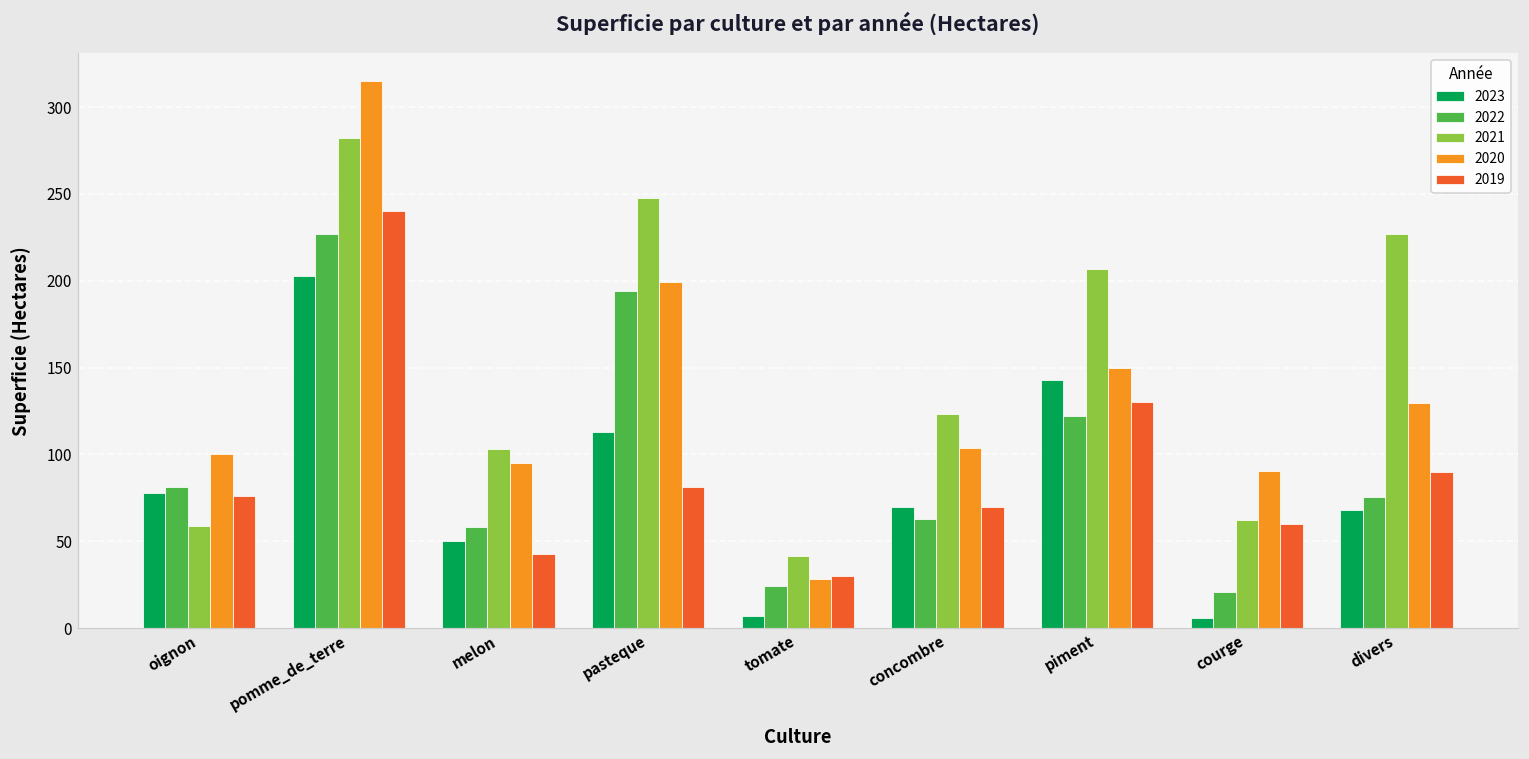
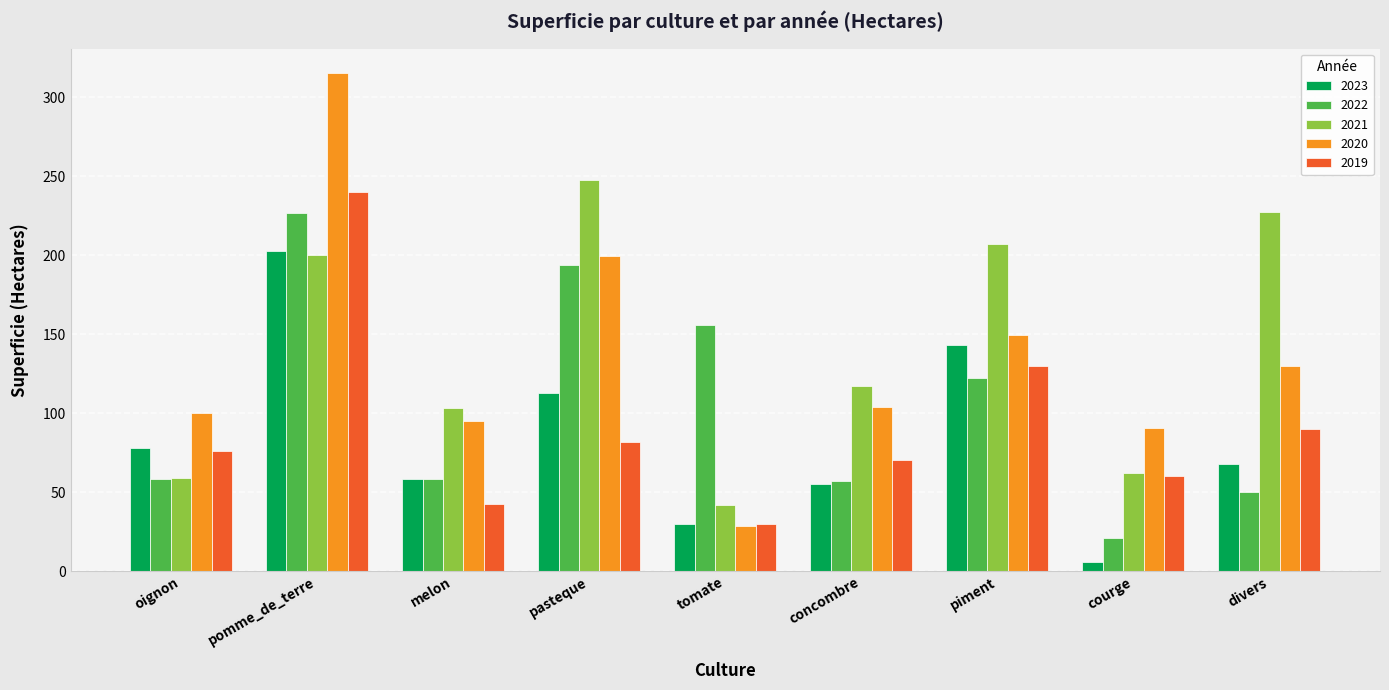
  {
    "2023": {
      "oignon": 78,
      "pomme_de_terre": 203,
-     "melon": 50,
+     "melon": 58,
      "pasteque": 113,
-     "tomate": 7,
-     "concombre": 70,
+     "tomate": 30,
+     "concombre": 55,
      "piment": 143,
      "courge": 6,
      "divers": 68
    },
    "2022": {
-     "oignon": 81,
+     "oignon": 58,
      "pomme_de_terre": 227,
      "melon": 58,
      "pasteque": 194,
-     "tomate": 24,
-     "concombre": 63,
+     "tomate": 156,
+     "concombre": 57,
      "piment": 122,
      "courge": 21,
-     "divers": 76
+     "divers": 50
    },
    "2021": {
      "oignon": 59,
-     "pomme_de_terre": 282,
+     "pomme_de_terre": 200,
      "melon": 103,
      "pasteque": 248,
      "tomate": 42,
-     "concombre": 123,
+     "concombre": 117,
      "piment": 207,
      "courge": 62,
      "divers": 227
    }
  }
